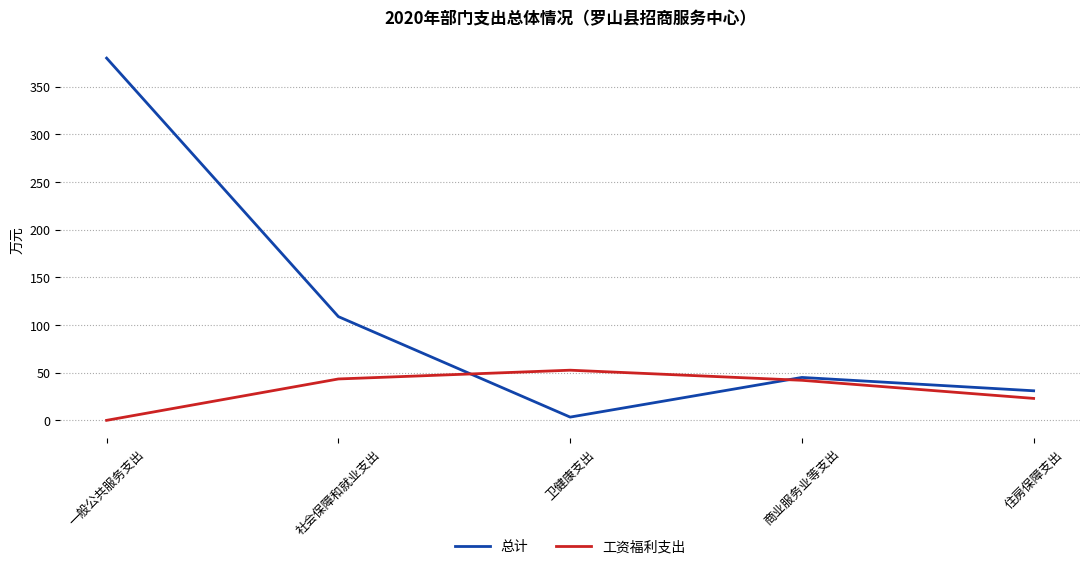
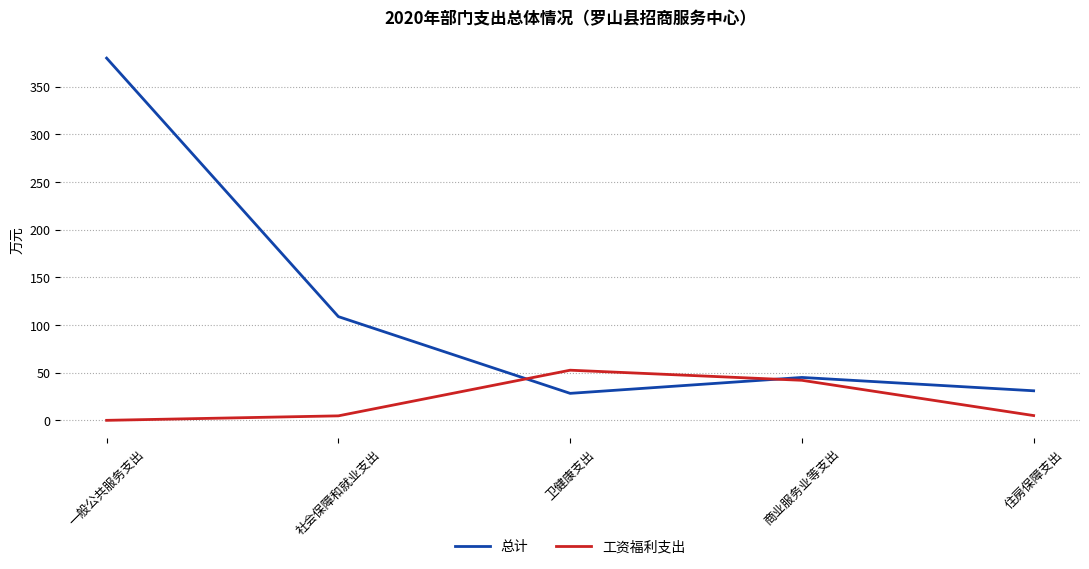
  {
    "总计": {
      "一般公共服务支出": 380,
      "社会保障和就业支出": 110,
-     "卫健康支出": 0,
+     "卫健康支出": 30,
      "商业服务业等支出": 50,
      "住房保障支出": 30
    },
    "工资福利支出": {
      "一般公共服务支出": 0,
-     "社会保障和就业支出": 40,
+     "社会保障和就业支出": 0,
      "卫健康支出": 50,
      "商业服务业等支出": 40,
-     "住房保障支出": 20
+     "住房保障支出": 10
    }
  }
